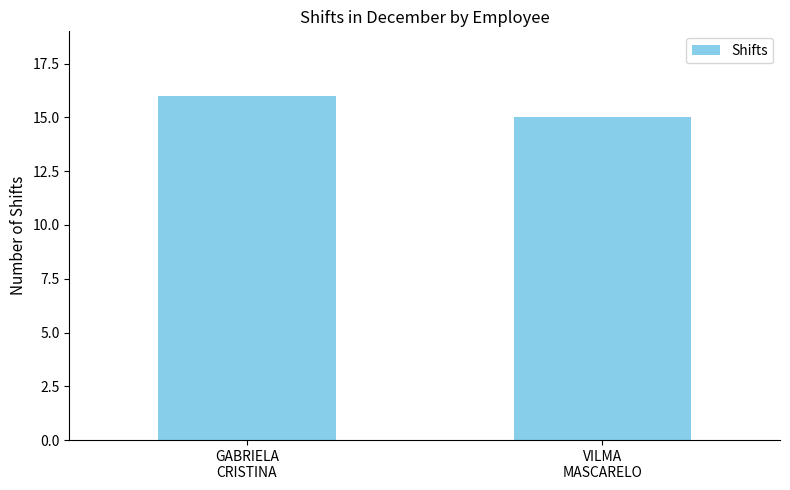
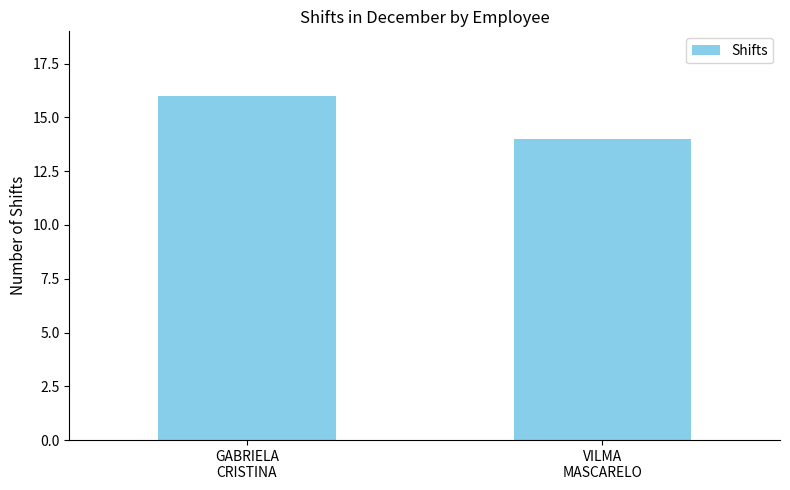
  {
    "GABRIELA CRISTINA": 16,
-   "VILMA MASCARELO": 15
+   "VILMA MASCARELO": 14
  }
